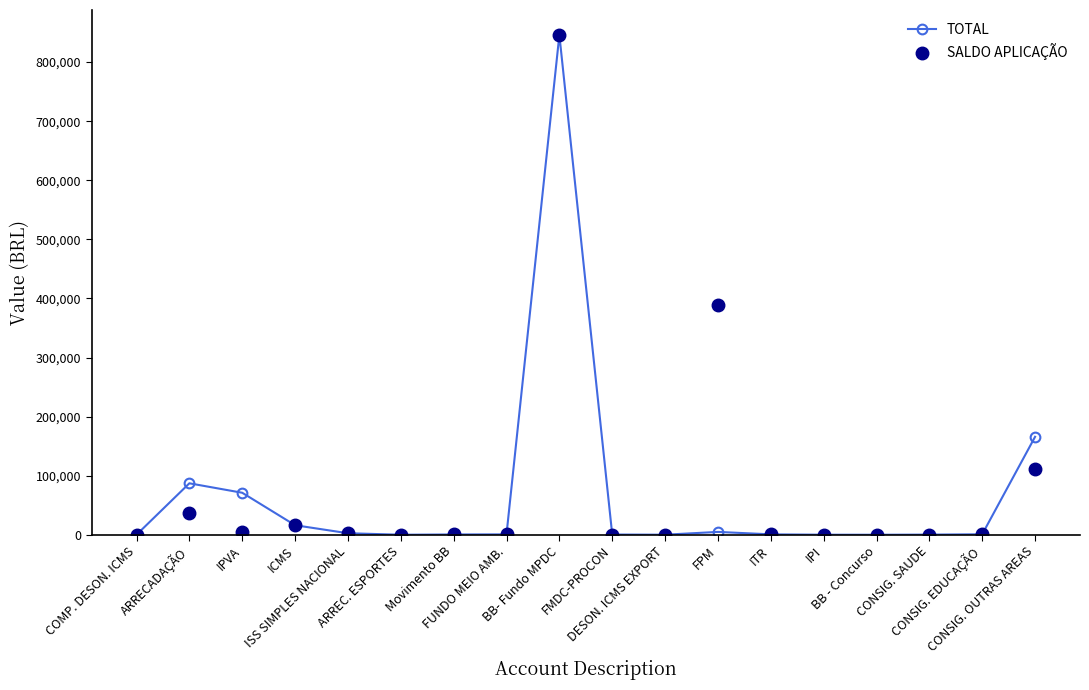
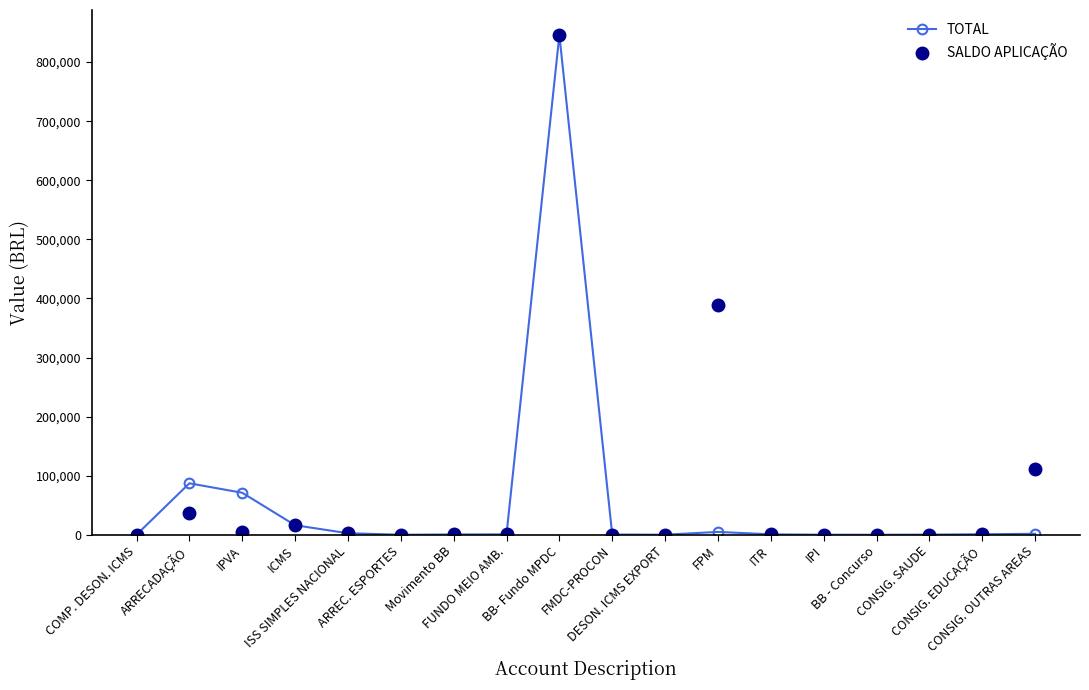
  {
    "TOTAL": {
      "ARRECADAÇÃO": "90,000",
      "IPVA": "70,000",
      "FPM": "0",
-     "CONSIG. OUTRAS AREAS": "170,000"
+     "CONSIG. OUTRAS AREAS": "0"
    },
    "SALDO APLICAÇÃO": {
      "ARRECADAÇÃO": "40,000",
      "IPVA": "0",
      "FPM": "390,000",
      "CONSIG. OUTRAS AREAS": "110,000"
    }
  }
